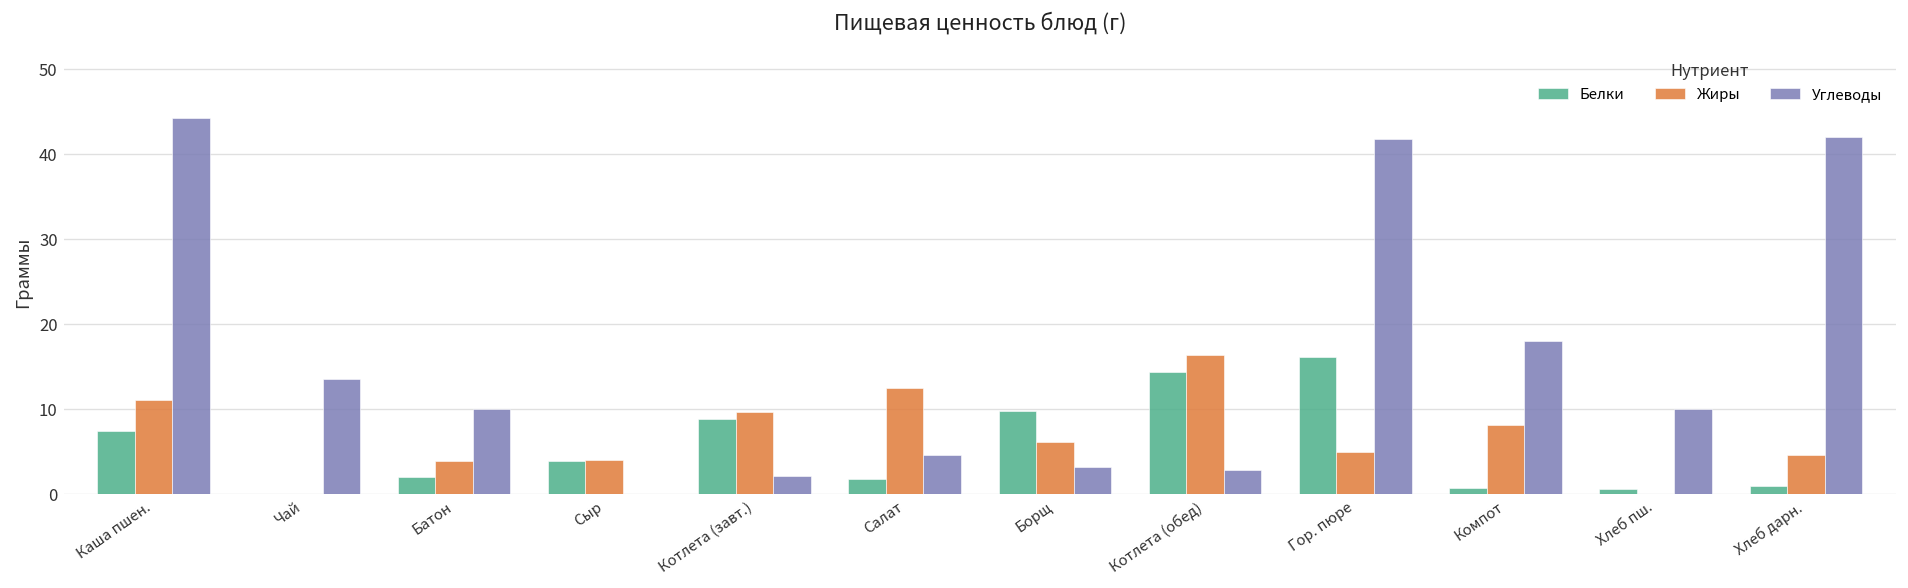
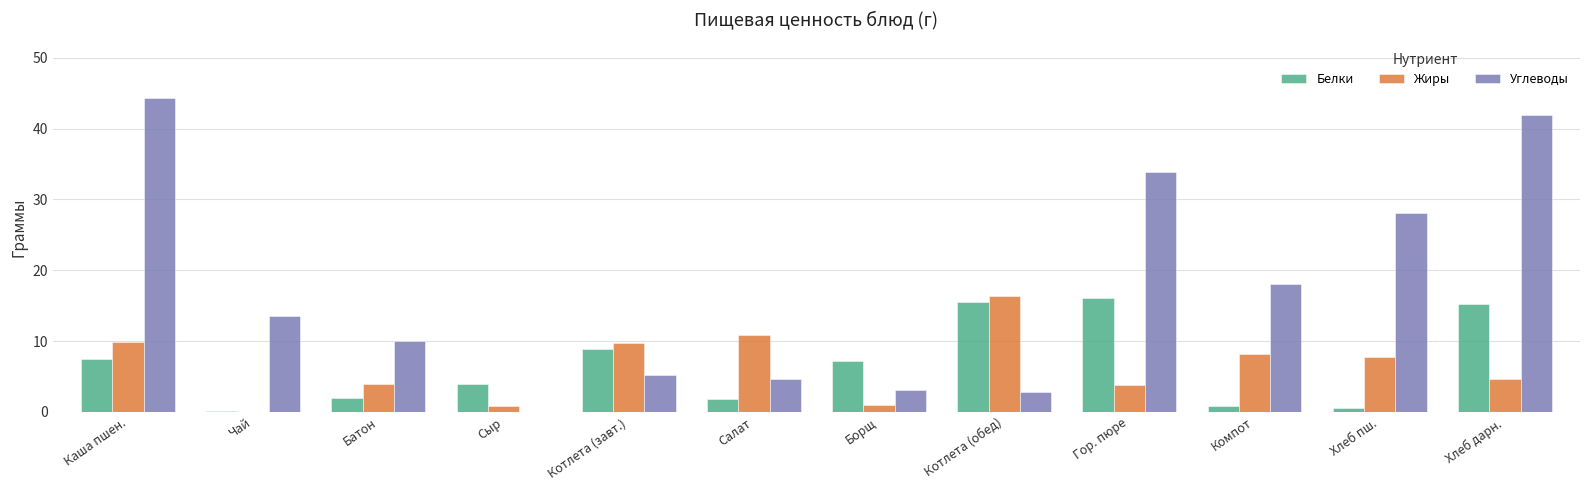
  {
    "Белки": {
      "Каша пшен.": 7,
      "Батон": 2,
      "Сыр": 4,
      "Котлета (завт.)": 9,
      "Салат": 2,
-     "Борщ": 10,
-     "Котлета (обед)": 14,
+     "Борщ": 7,
+     "Котлета (обед)": 16,
      "Гор. пюре": 16,
      "Компот": 1,
      "Хлеб пш.": 1,
-     "Хлеб дарн.": 1
+     "Хлеб дарн.": 15
    },
    "Жиры": {
-     "Каша пшен.": 11,
+     "Каша пшен.": 10,
      "Батон": 4,
-     "Сыр": 4,
+     "Сыр": 1,
      "Котлета (завт.)": 10,
-     "Салат": 13,
-     "Борщ": 6,
+     "Салат": 11,
+     "Борщ": 1,
      "Котлета (обед)": 16,
-     "Гор. пюре": 5,
+     "Гор. пюре": 4,
      "Компот": 8,
-     "Хлеб пш.": 0,
+     "Хлеб пш.": 8,
      "Хлеб дарн.": 5
    },
    "Углеводы": {
      "Каша пшен.": 44,
      "Чай": 14,
      "Батон": 10,
      "Сыр": 0,
-     "Котлета (завт.)": 2,
+     "Котлета (завт.)": 5,
      "Салат": 5,
      "Борщ": 3,
      "Котлета (обед)": 3,
-     "Гор. пюре": 42,
+     "Гор. пюре": 34,
      "Компот": 18,
-     "Хлеб пш.": 10,
+     "Хлеб пш.": 28,
      "Хлеб дарн.": 42
    }
  }
